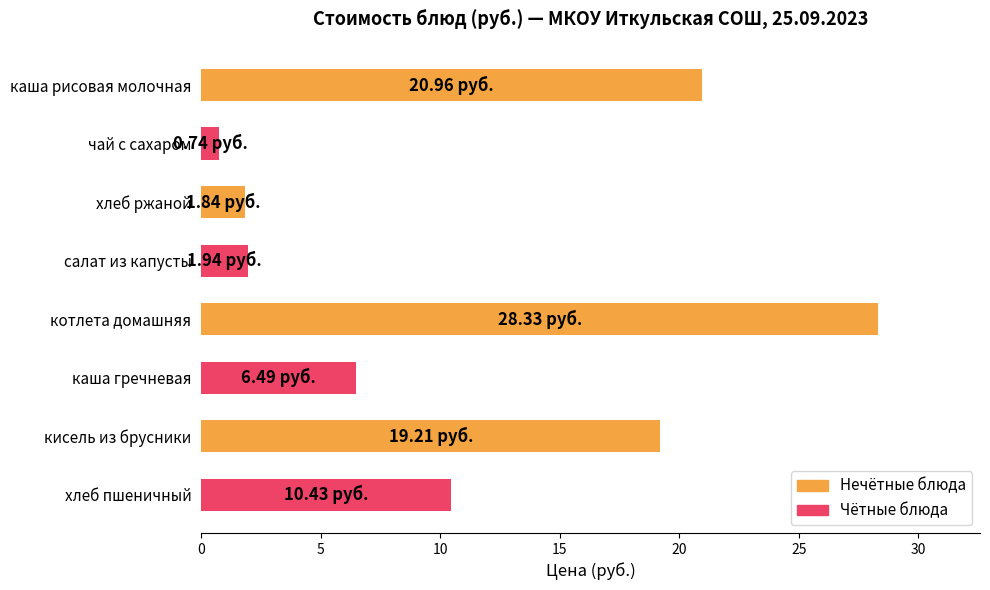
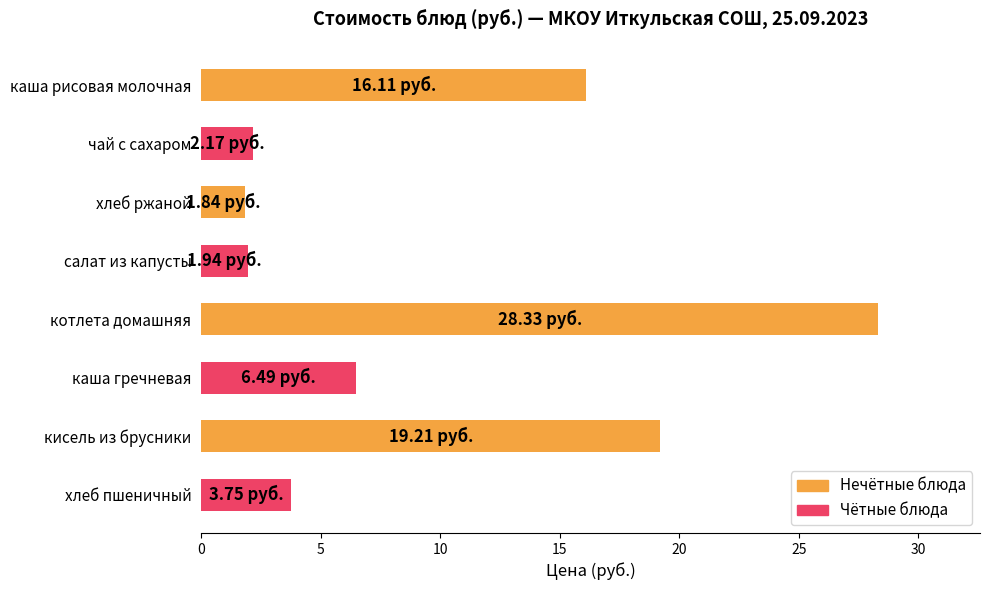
  {
-   "каша рисовая молочная": 20.96,
-   "чай с сахаром": 0.74,
+   "каша рисовая молочная": 16.11,
+   "чай с сахаром": 2.17,
    "хлеб ржаной": 1.84,
    "салат из капусты": 1.94,
    "котлета домашняя": 28.33,
    "каша гречневая": 6.49,
    "кисель из брусники": 19.21,
-   "хлеб пшеничный": 10.43
+   "хлеб пшеничный": 3.75
  }
